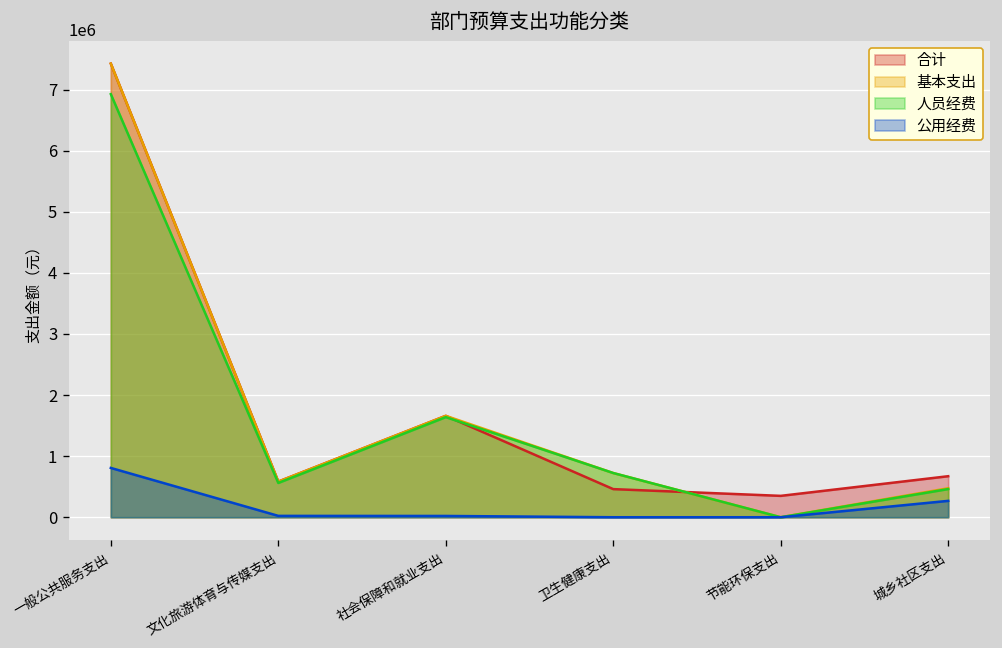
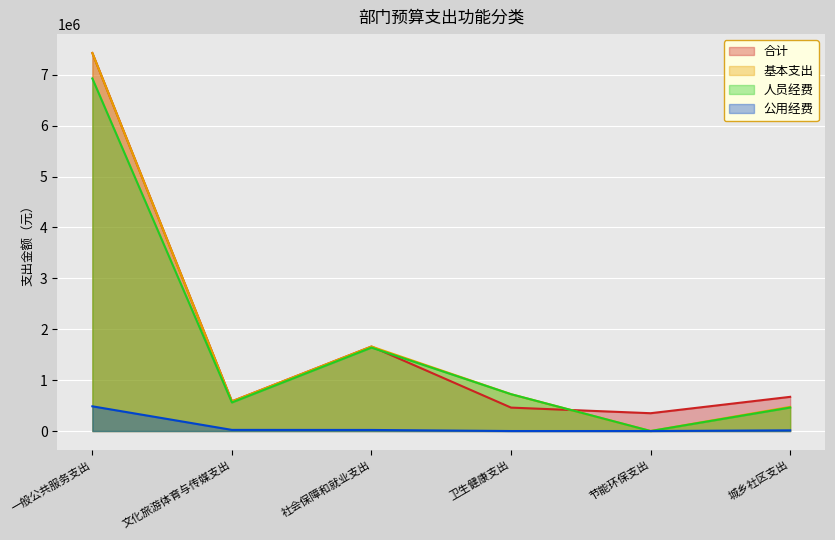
  {
    "合计": {
      "卫生健康支出": 500000,
      "节能环保支出": 400000,
      "城乡社区支出": 700000
    },
    "人员经费": {
      "一般公共服务支出": 6900000
    },
    "公用经费": {
-     "一般公共服务支出": 800000,
+     "一般公共服务支出": 500000,
      "文化旅游体育与传媒支出": 0,
      "社会保障和就业支出": 0,
      "卫生健康支出": 0,
-     "城乡社区支出": 300000
+     "城乡社区支出": 0
    }
  }
